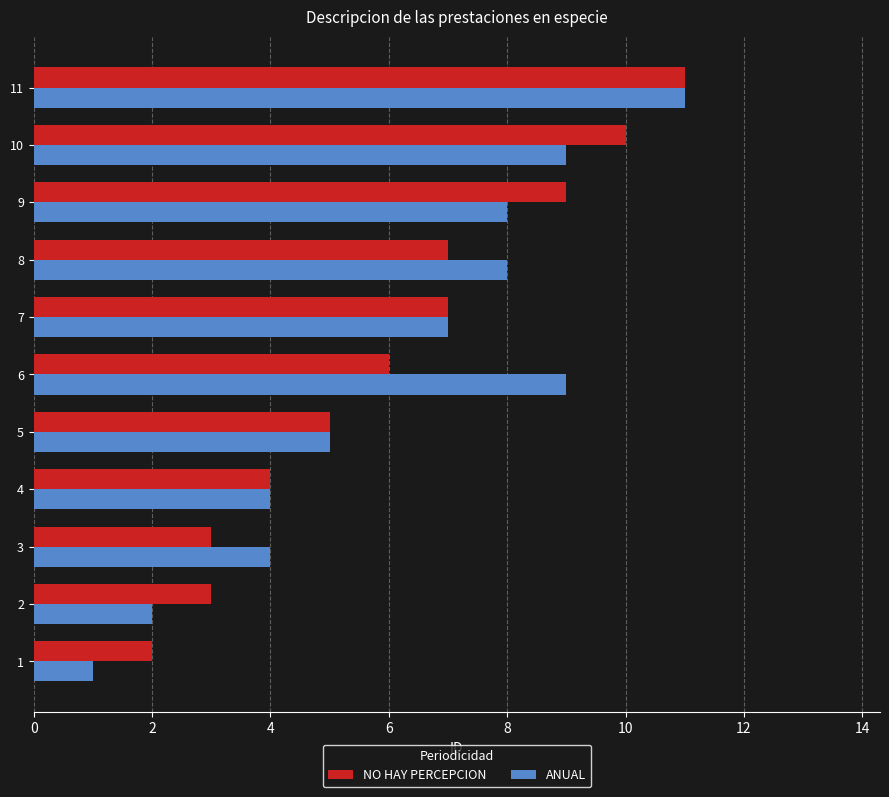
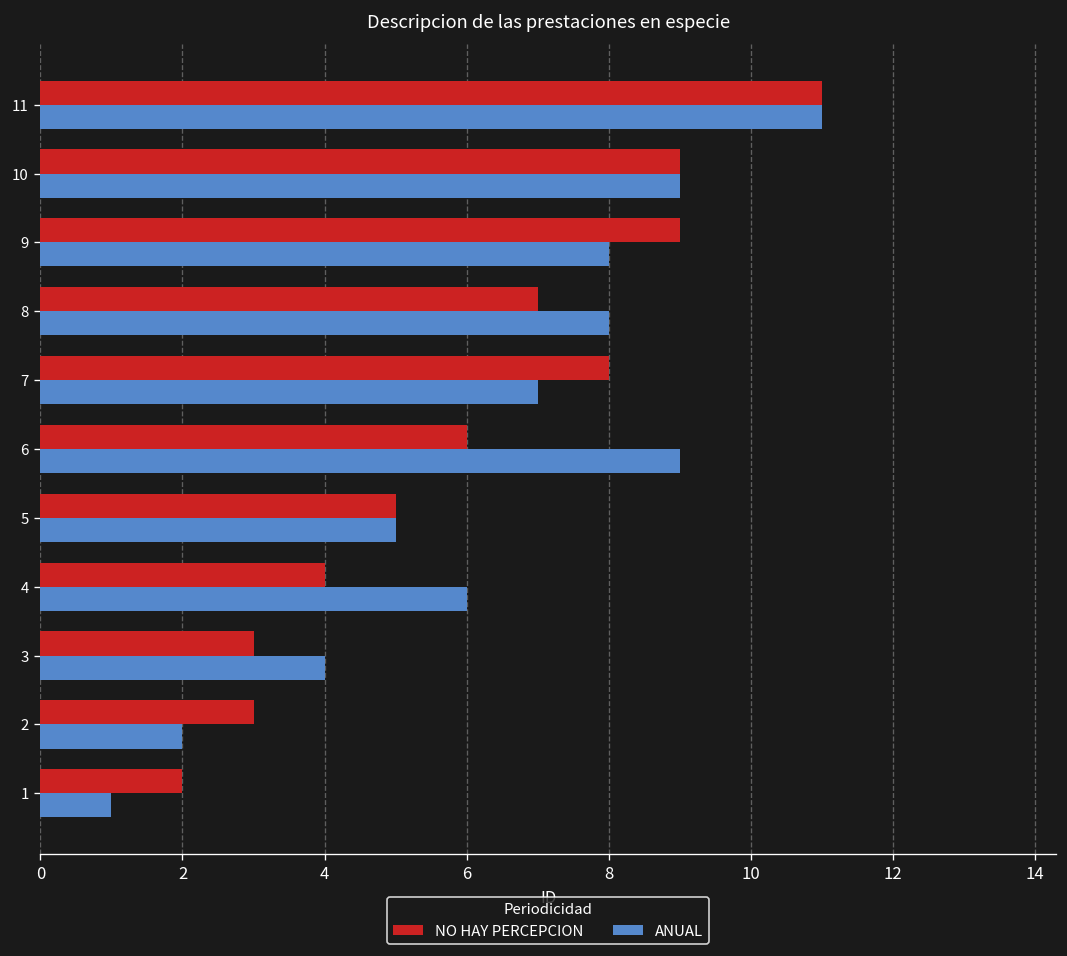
  {
    "NO HAY PERCEPCION": {
      "11": 11,
-     "10": 10,
+     "10": 9,
      "9": 9,
      "8": 7,
-     "7": 7,
+     "7": 8,
      "6": 6,
      "5": 5,
      "4": 4,
      "3": 3,
      "2": 3,
      "1": 2
    },
    "ANUAL": {
      "11": 11,
      "10": 9,
      "9": 8,
      "8": 8,
      "7": 7,
      "6": 9,
      "5": 5,
-     "4": 4,
+     "4": 6,
      "3": 4,
      "2": 2,
      "1": 1
    }
  }
